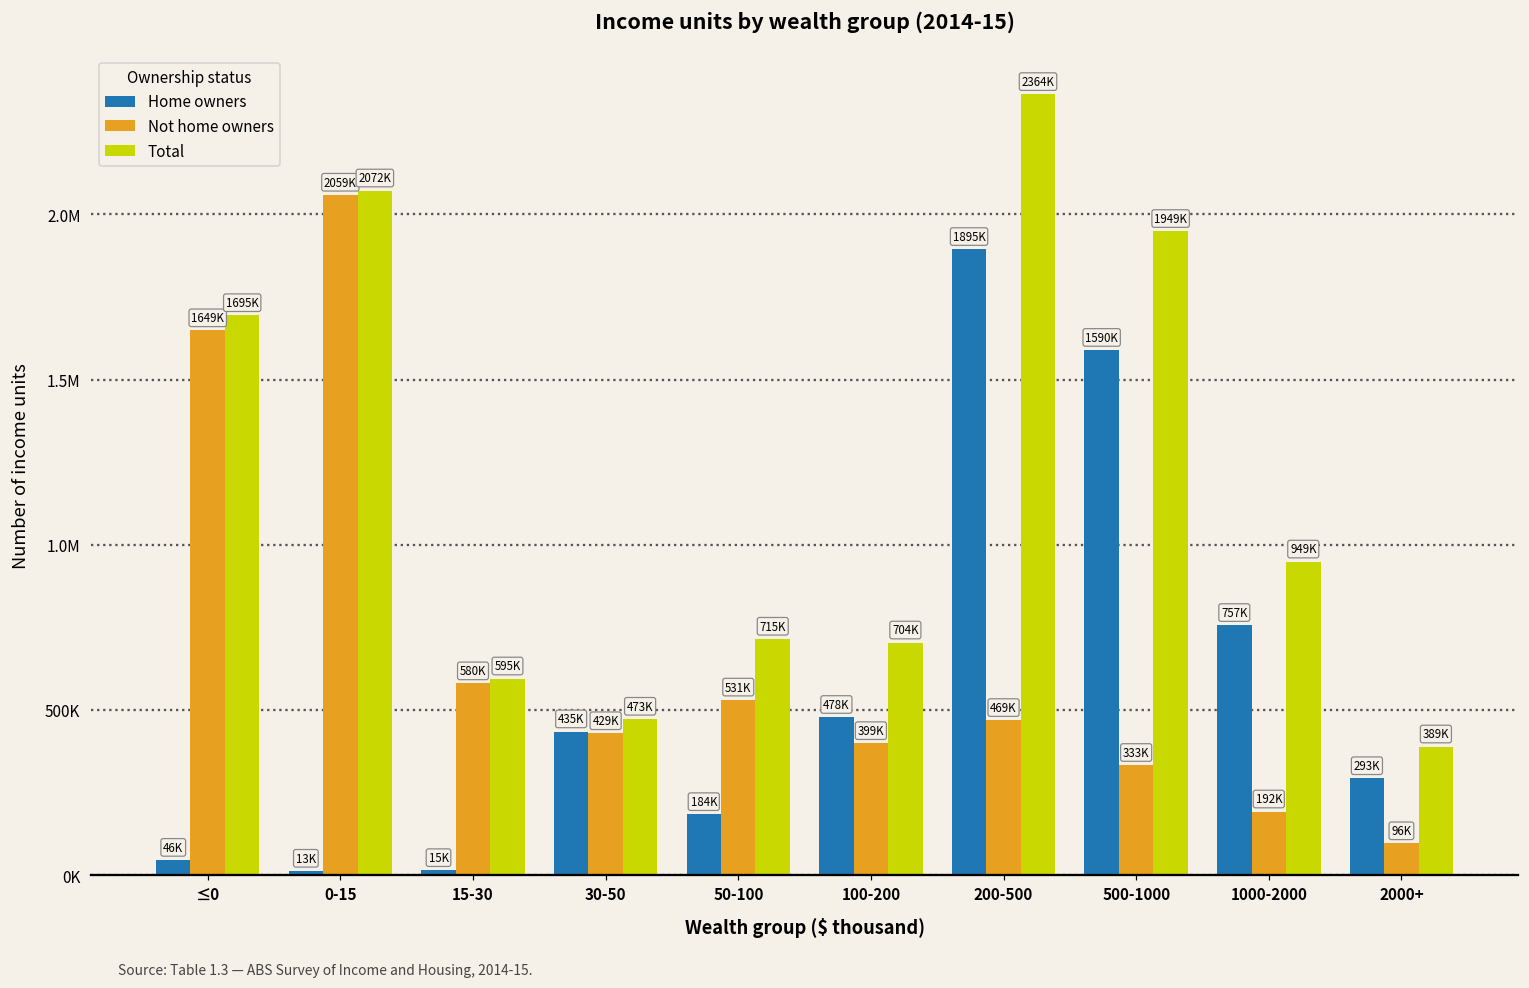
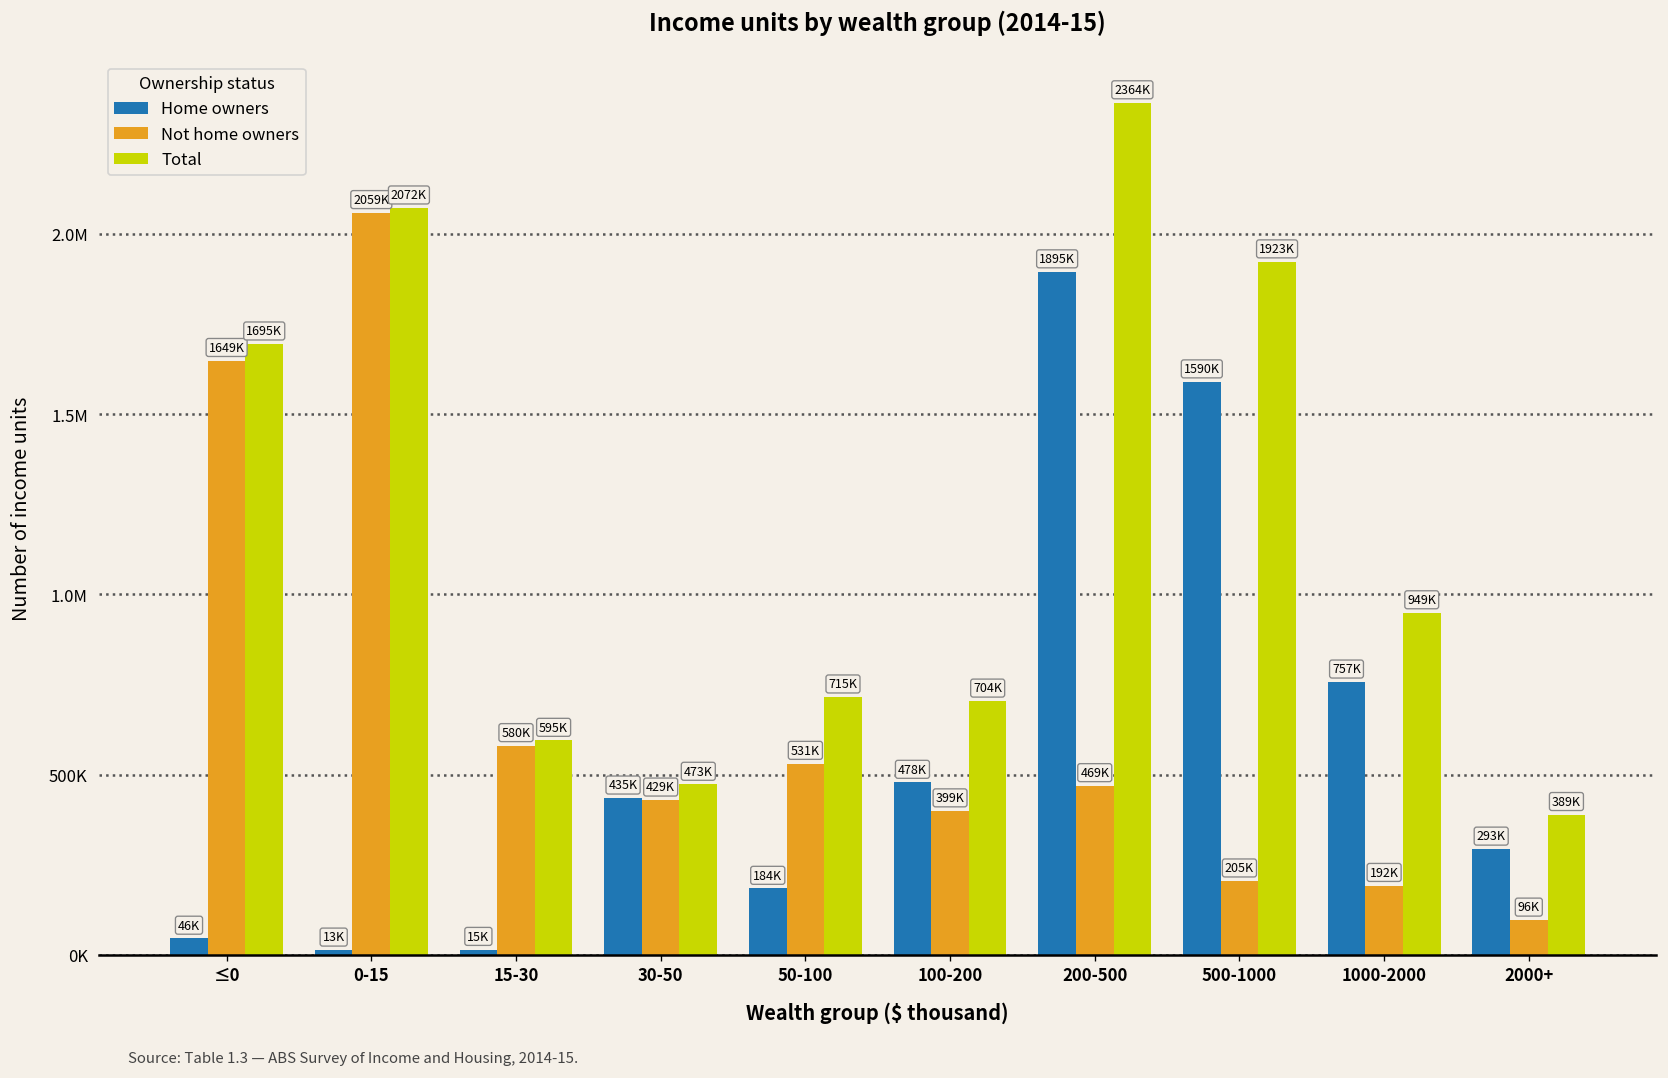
  {
    "Not home owners": {
-     "500-1000": "333K"
+     "500-1000": "205K"
    },
    "Total": {
-     "500-1000": "1949K"
+     "500-1000": "1923K"
    }
  }
